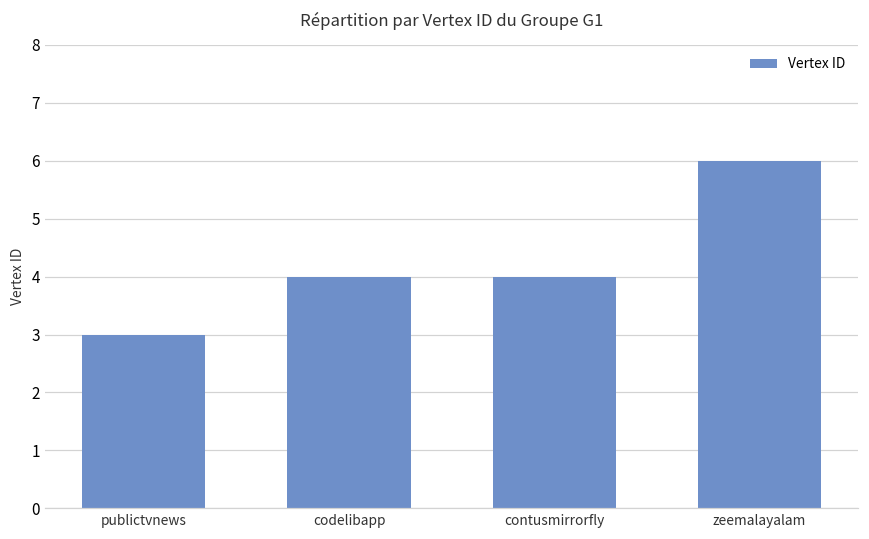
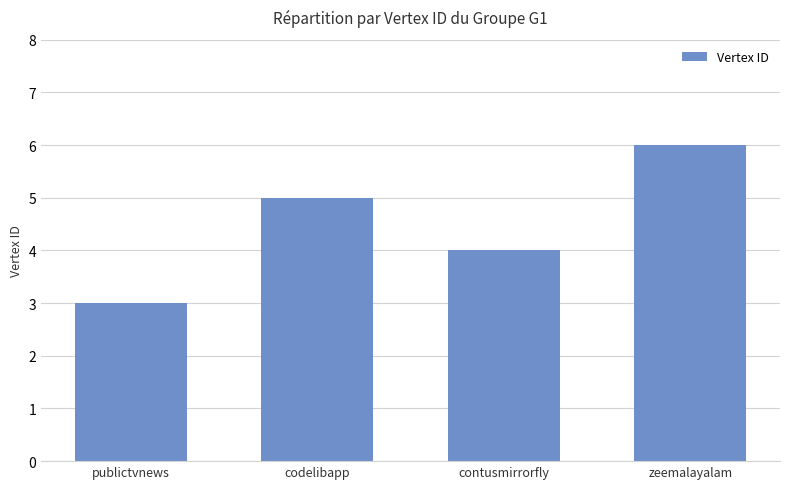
  {
    "publictvnews": 3,
-   "codelibapp": 4,
+   "codelibapp": 5,
    "contusmirrorfly": 4,
    "zeemalayalam": 6
  }
